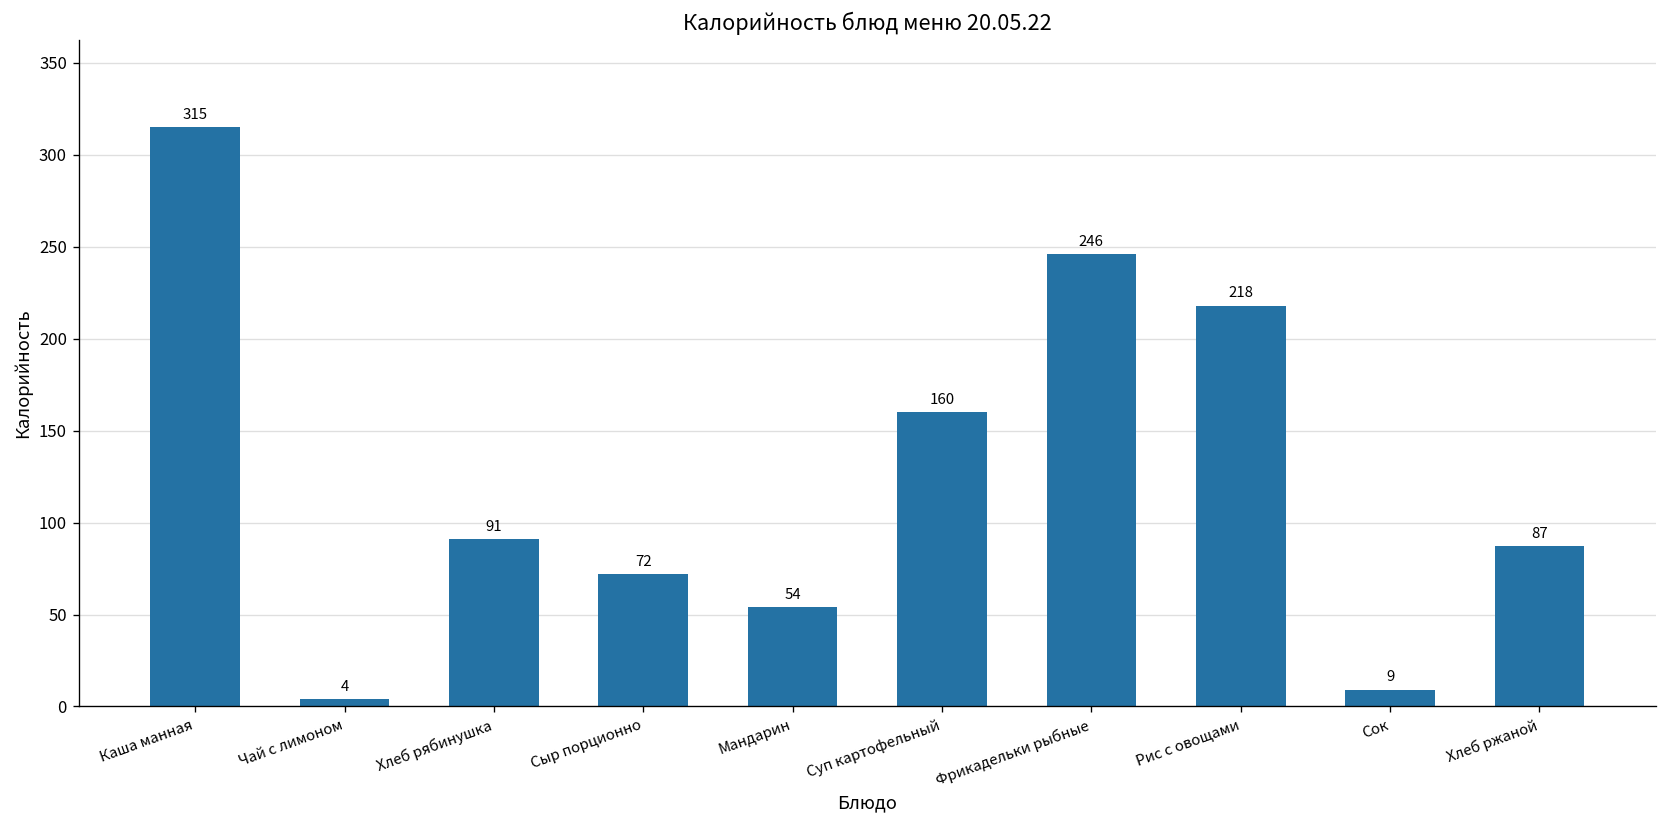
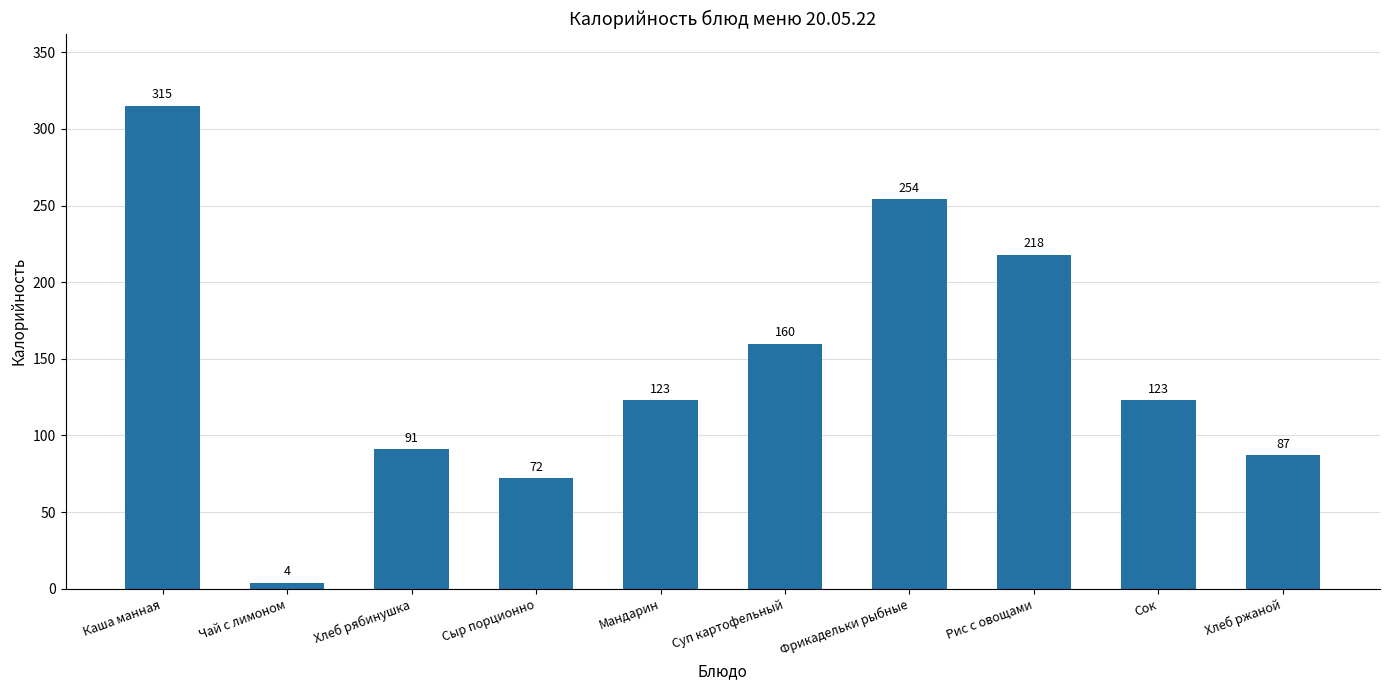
  {
    "Каша манная": 315,
    "Чай с лимоном": 4,
    "Хлеб рябинушка": 91,
    "Сыр порционно": 72,
-   "Мандарин": 54,
+   "Мандарин": 123,
    "Суп картофельный": 160,
-   "Фрикадельки рыбные": 246,
+   "Фрикадельки рыбные": 254,
    "Рис с овощами": 218,
-   "Сок": 9,
+   "Сок": 123,
    "Хлеб ржаной": 87
  }
